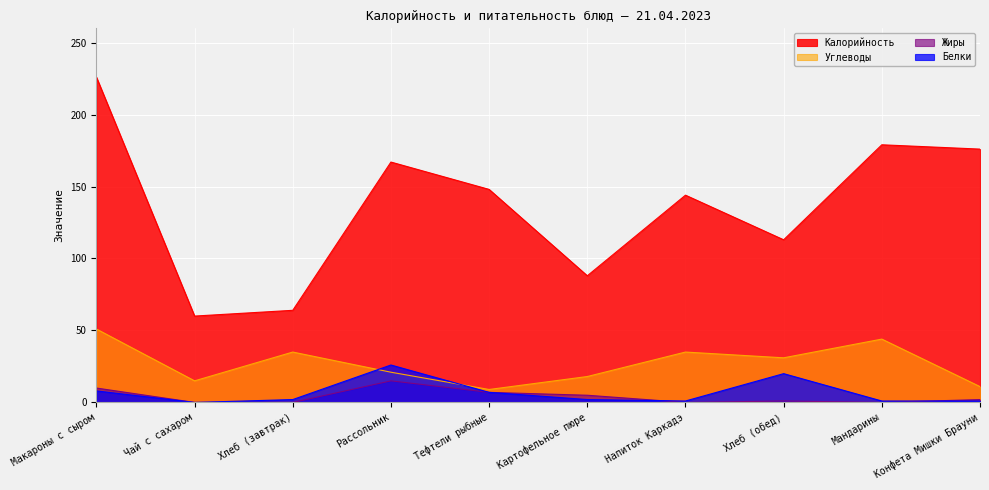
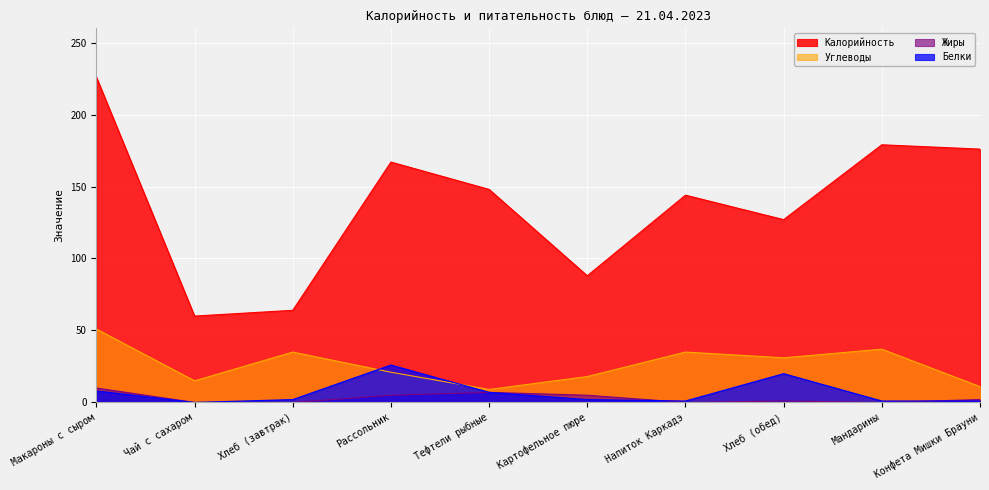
  {
    "Калорийность": {
      "Макароны с сыром": 226,
      "Чай с сахаром": 60,
      "Хлеб (завтрак)": 64,
      "Рассольник": 167,
      "Тефтели рыбные": 148,
      "Картофельное пюре": 88,
      "Напиток Каркадэ": 144,
-     "Хлеб (обед)": 113,
+     "Хлеб (обед)": 127,
      "Мандарины": 179,
      "Конфета Мишки Брауни": 176
    },
    "Углеводы": {
      "Макароны с сыром": 51,
      "Чай с сахаром": 15,
      "Хлеб (завтрак)": 35,
      "Рассольник": 21,
      "Тефтели рыбные": 9,
      "Картофельное пюре": 18,
      "Напиток Каркадэ": 35,
      "Хлеб (обед)": 31,
-     "Мандарины": 44,
+     "Мандарины": 37,
      "Конфета Мишки Брауни": 11
    },
    "Жиры": {
      "Макароны с сыром": 10,
      "Хлеб (завтрак)": 0,
-     "Рассольник": 15,
+     "Рассольник": 5,
      "Картофельное пюре": 5,
      "Хлеб (обед)": 1
    },
    "Белки": {
      "Макароны с сыром": 8,
      "Хлеб (завтрак)": 2,
      "Рассольник": 26,
      "Картофельное пюре": 2,
      "Хлеб (обед)": 20
    }
  }
